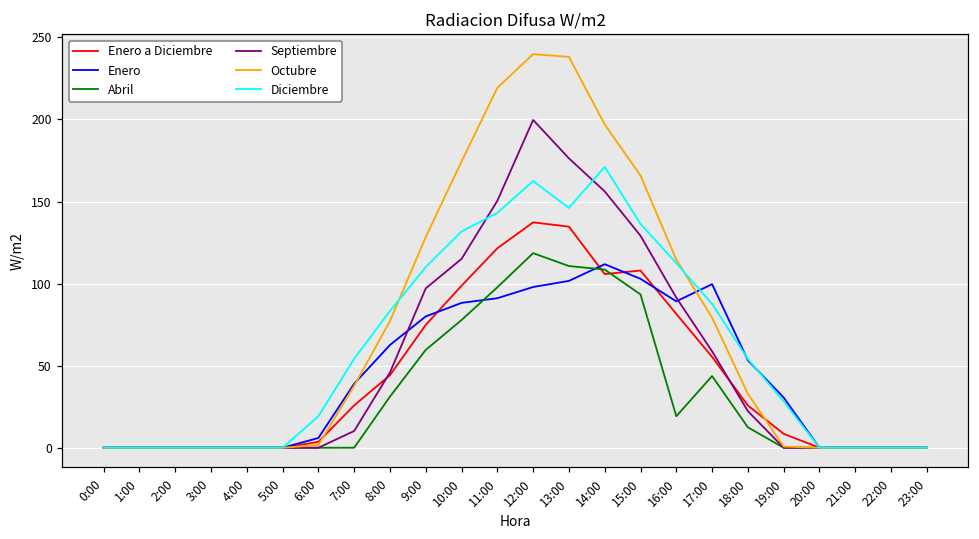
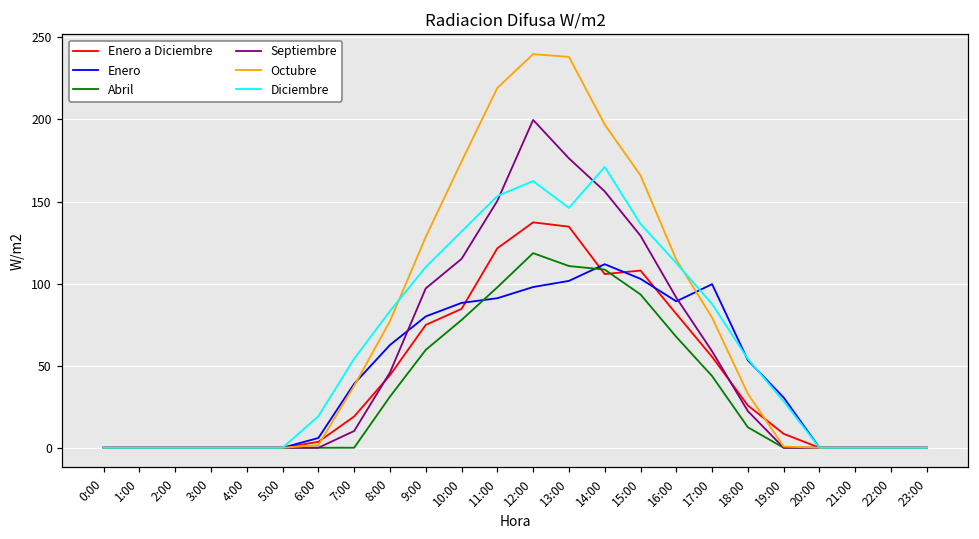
  {
    "Enero a Diciembre": {
      "6:00": 4,
-     "7:00": 26,
+     "7:00": 19,
      "9:00": 75,
-     "10:00": 99,
+     "10:00": 85,
      "11:00": 121,
      "12:00": 137,
      "13:00": 135,
      "14:00": 106,
      "15:00": 108,
      "16:00": 82,
      "17:00": 55,
      "18:00": 26,
      "19:00": 8
    },
    "Enero": {
      "6:00": 6,
      "8:00": 63,
      "9:00": 80,
      "10:00": 88,
      "11:00": 91,
      "12:00": 98,
      "13:00": 102,
      "14:00": 112,
      "15:00": 103,
      "16:00": 89,
      "17:00": 100,
      "19:00": 31
    },
    "Abril": {
      "7:00": 0,
      "8:00": 31,
      "9:00": 60,
      "10:00": 78,
      "11:00": 98,
      "12:00": 119,
      "13:00": 111,
      "14:00": 109,
      "15:00": 93,
-     "16:00": 19,
+     "16:00": 68,
      "17:00": 44,
      "18:00": 12
    },
    "Septiembre": {
      "7:00": 10,
      "9:00": 97,
      "10:00": 115,
      "11:00": 150,
      "12:00": 200,
      "13:00": 176,
      "14:00": 156,
      "15:00": 129,
      "16:00": 91,
      "17:00": 59,
      "18:00": 22
    },
    "Octubre": {
      "8:00": 77,
      "9:00": 128,
      "10:00": 174,
      "11:00": 219,
      "12:00": 240,
      "13:00": 238,
      "14:00": 197,
      "15:00": 166,
      "16:00": 115,
      "17:00": 79,
      "18:00": 33
    },
    "Diciembre": {
      "6:00": 19,
      "7:00": 54,
      "8:00": 83,
      "9:00": 110,
      "10:00": 132,
-     "11:00": 143,
+     "11:00": 153,
      "12:00": 162,
      "13:00": 146,
      "14:00": 171,
      "15:00": 136,
      "16:00": 112,
      "17:00": 88,
      "19:00": 28
    }
  }
